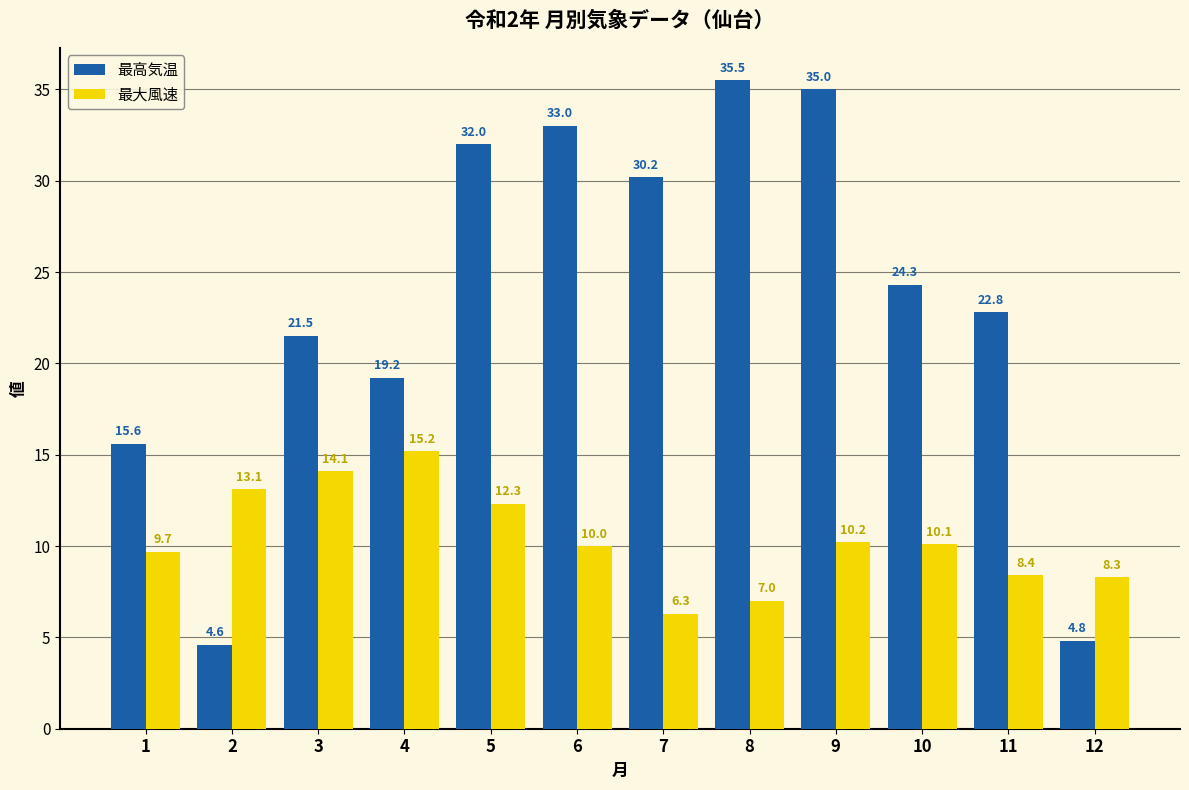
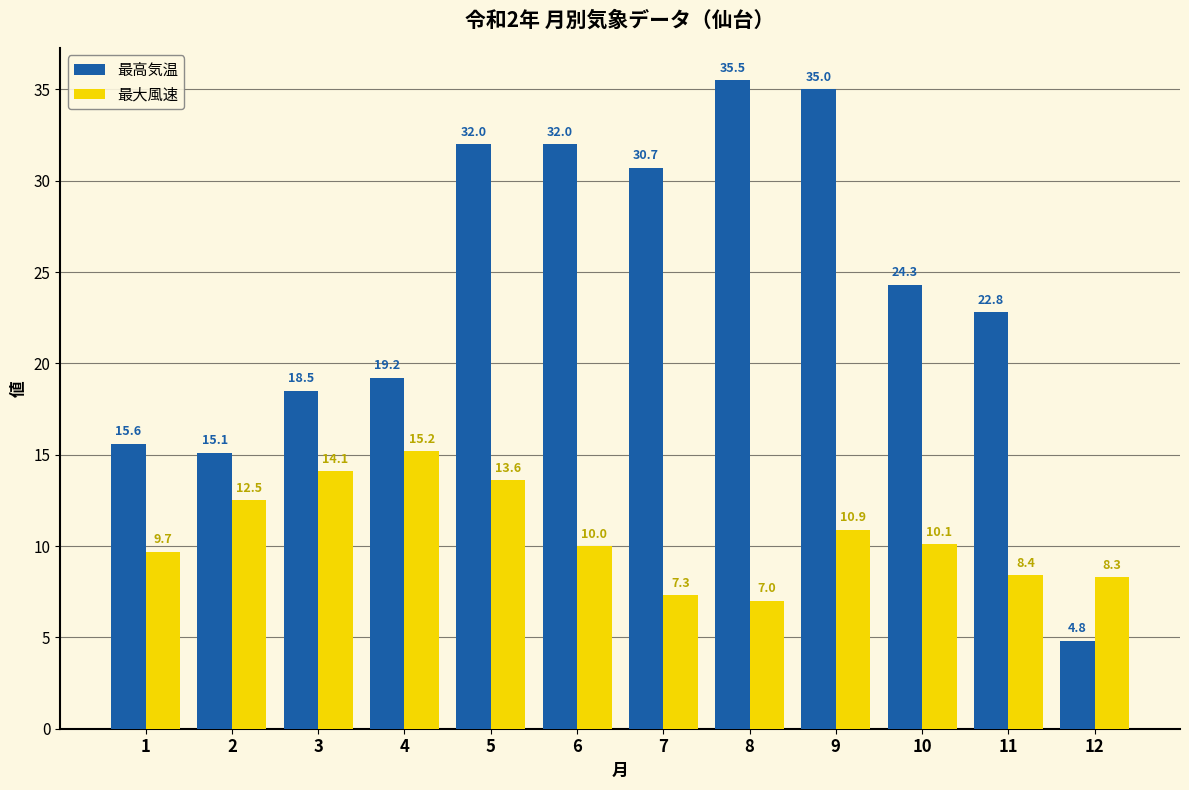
  {
    "最高気温": {
      "1": 15.6,
-     "2": 4.6,
-     "3": 21.5,
+     "2": 15.1,
+     "3": 18.5,
      "4": 19.2,
      "5": 32.0,
-     "6": 33.0,
-     "7": 30.2,
+     "6": 32.0,
+     "7": 30.7,
      "8": 35.5,
      "9": 35.0,
      "10": 24.3,
      "11": 22.8,
      "12": 4.8
    },
    "最大風速": {
      "1": 9.7,
-     "2": 13.1,
+     "2": 12.5,
      "3": 14.1,
      "4": 15.2,
-     "5": 12.3,
+     "5": 13.6,
      "6": 10.0,
-     "7": 6.3,
+     "7": 7.3,
      "8": 7.0,
-     "9": 10.2,
+     "9": 10.9,
      "10": 10.1,
      "11": 8.4,
      "12": 8.3
    }
  }
